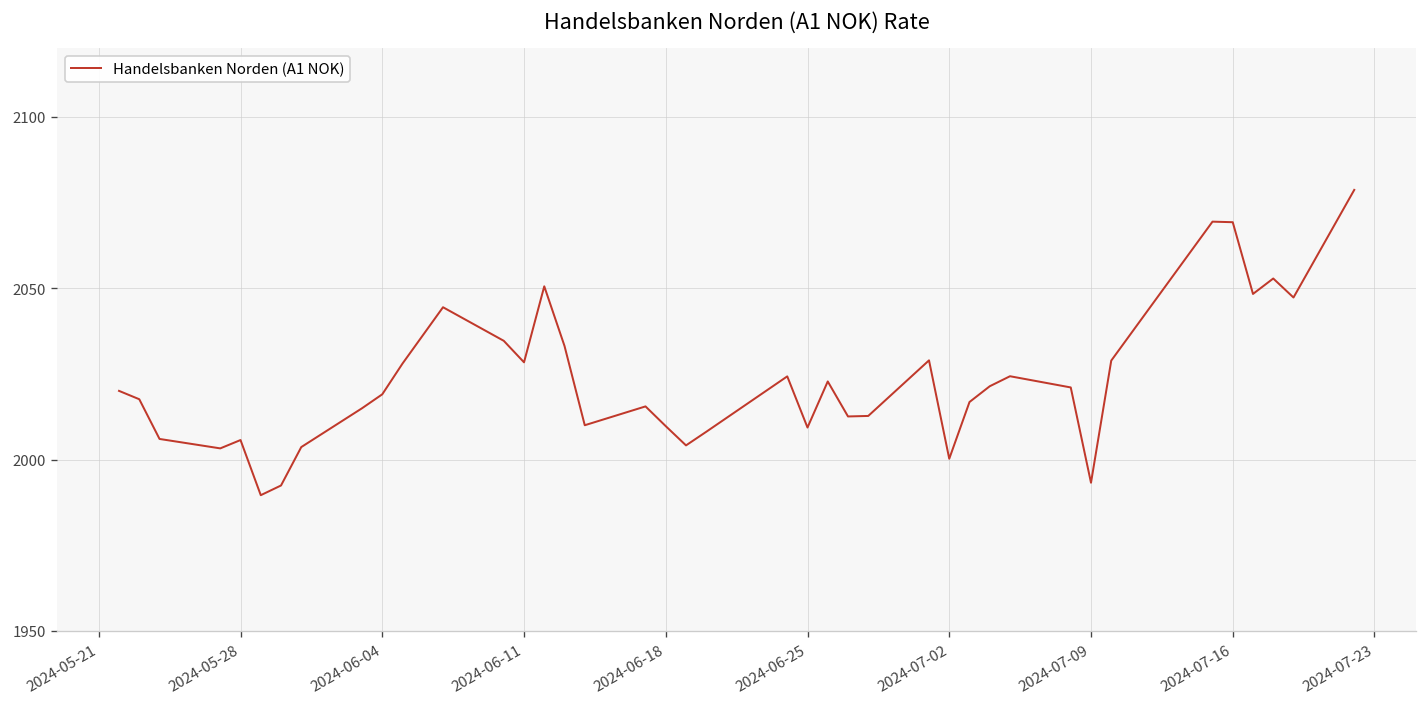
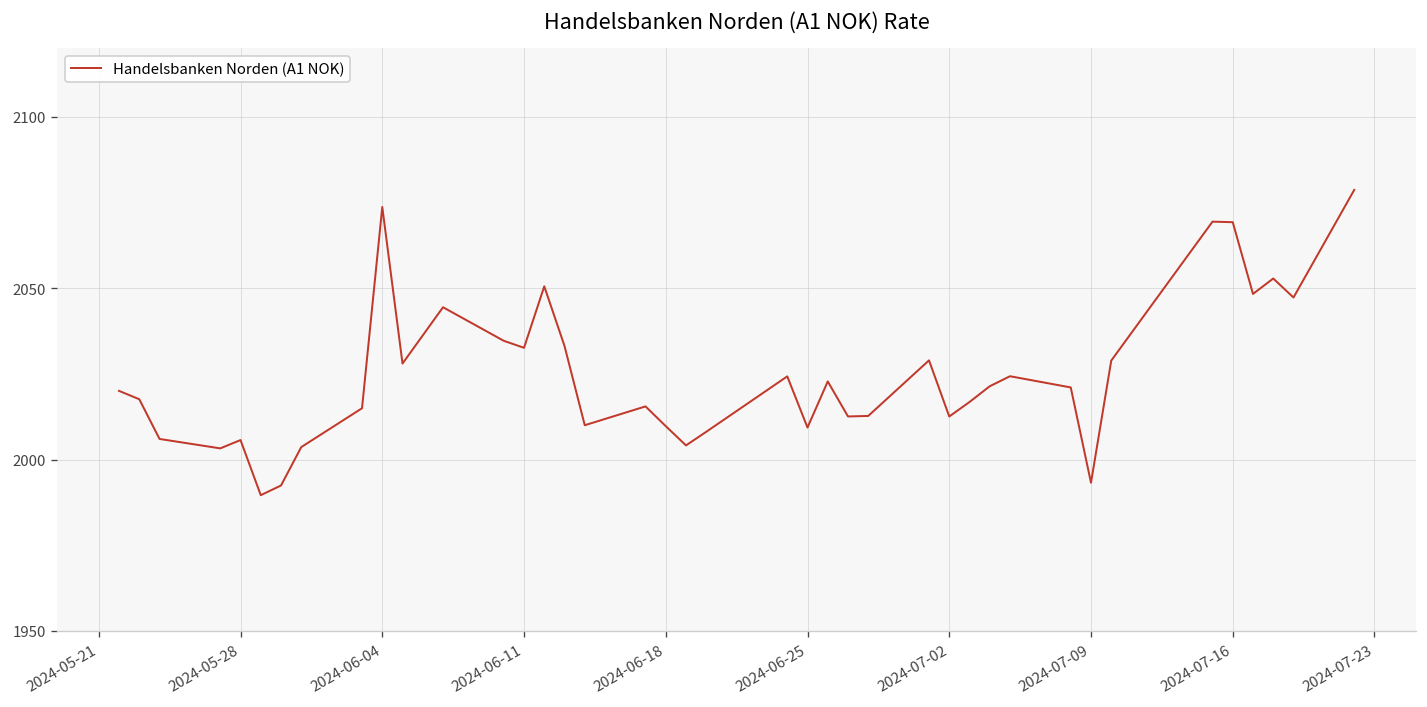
  {
    "2024-05-28": 2006,
-   "2024-06-04": 2019,
-   "2024-06-11": 2028,
+   "2024-06-04": 2074,
+   "2024-06-11": 2033,
    "2024-06-18": 2010,
    "2024-06-25": 2009,
-   "2024-07-02": 2000,
+   "2024-07-02": 2013,
    "2024-07-09": 1993,
    "2024-07-16": 2069
  }
